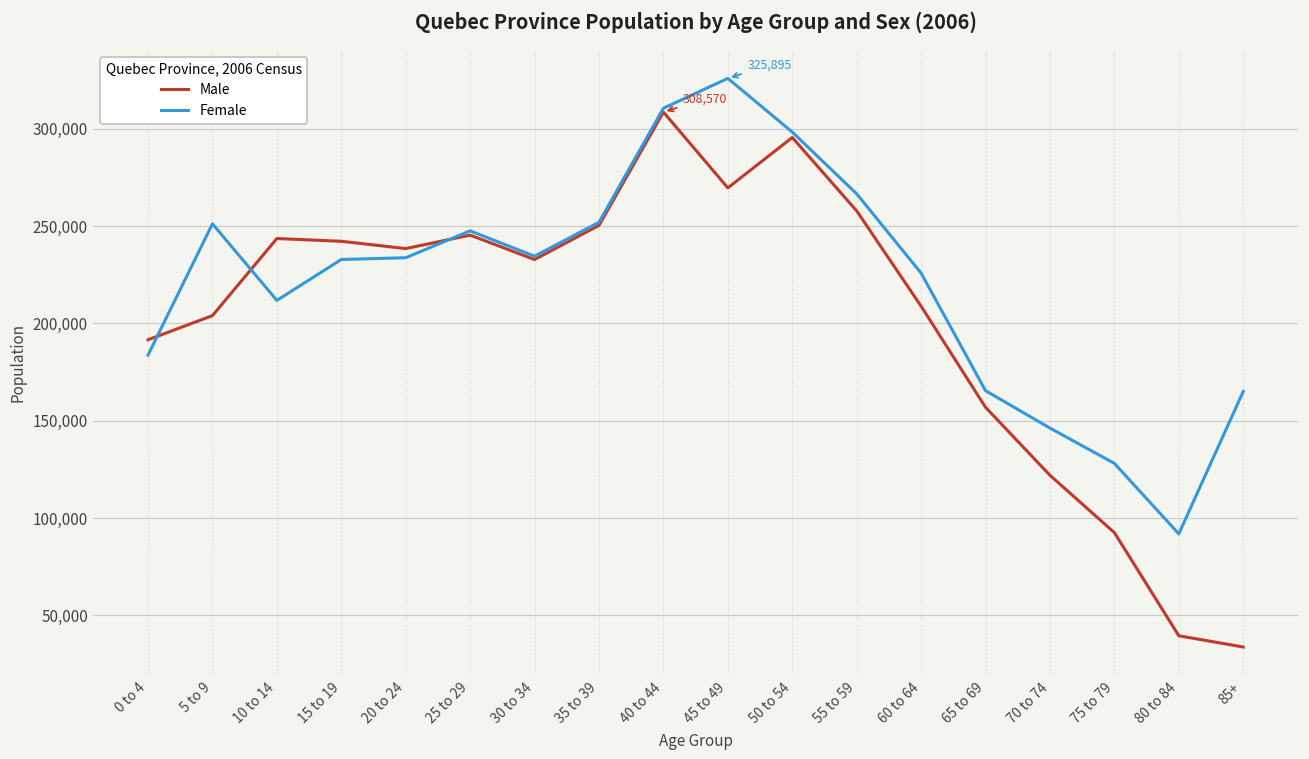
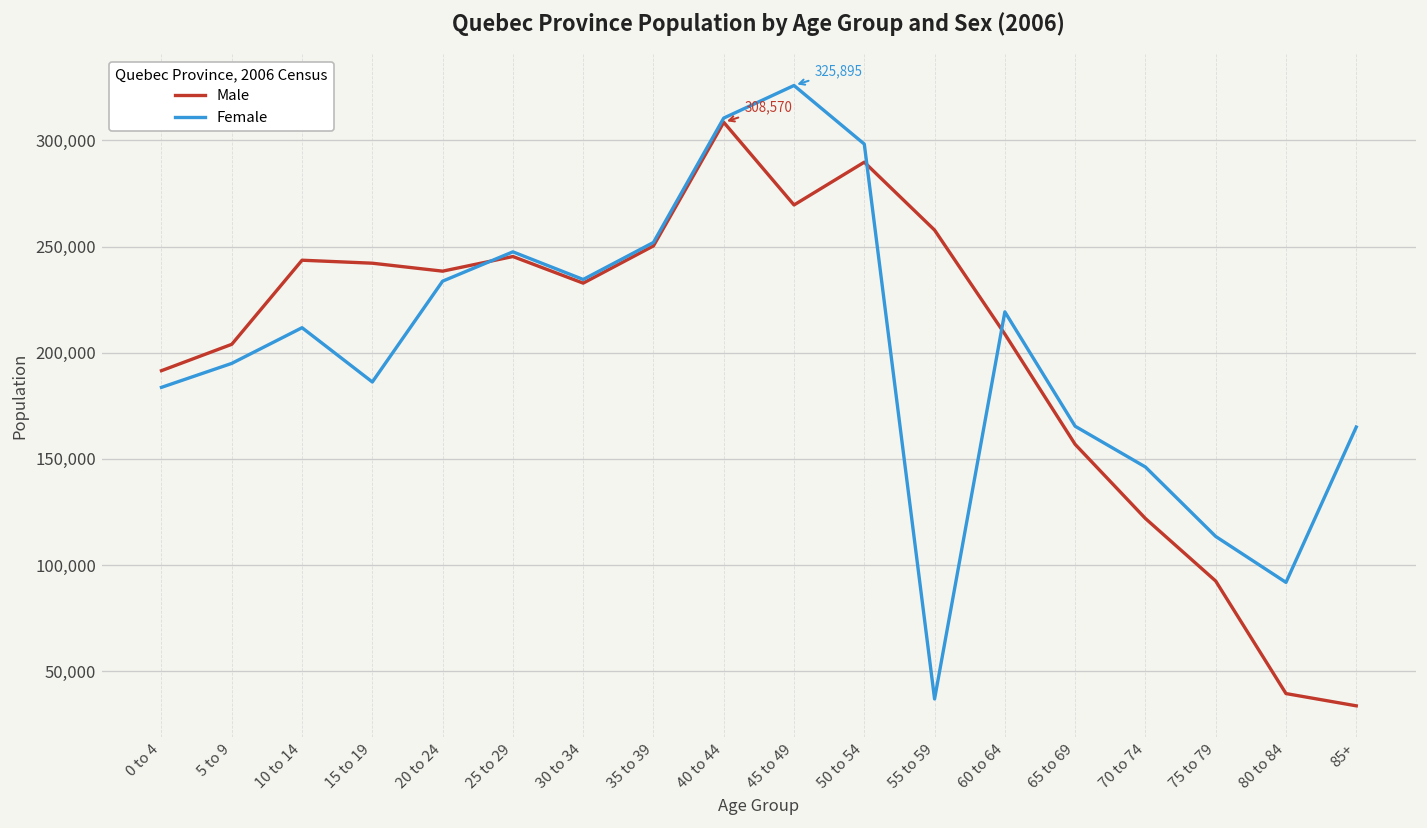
  {
    "Male": {
      "0 to 4": "192,000",
      "5 to 9": "204,000",
      "10 to 14": "244,000",
      "15 to 19": "242,000",
      "20 to 24": "238,000",
      "25 to 29": "245,000",
      "30 to 34": "233,000",
      "35 to 39": "250,000",
      "45 to 49": "270,000",
-     "50 to 54": "296,000",
+     "50 to 54": "290,000",
      "55 to 59": "258,000",
      "60 to 64": "209,000",
      "65 to 69": "157,000",
      "70 to 74": "122,000",
      "75 to 79": "92,000",
      "80 to 84": "39,000",
      "85+": "34,000"
    },
    "Female": {
      "0 to 4": "184,000",
-     "5 to 9": "251,000",
+     "5 to 9": "195,000",
      "10 to 14": "212,000",
-     "15 to 19": "233,000",
+     "15 to 19": "186,000",
      "20 to 24": "234,000",
      "25 to 29": "248,000",
      "30 to 34": "235,000",
      "35 to 39": "252,000",
      "50 to 54": "298,000",
-     "55 to 59": "267,000",
-     "60 to 64": "226,000",
+     "55 to 59": "37,000",
+     "60 to 64": "219,000",
      "65 to 69": "165,000",
      "70 to 74": "146,000",
-     "75 to 79": "128,000",
+     "75 to 79": "113,000",
      "80 to 84": "92,000",
      "85+": "165,000"
    }
  }
